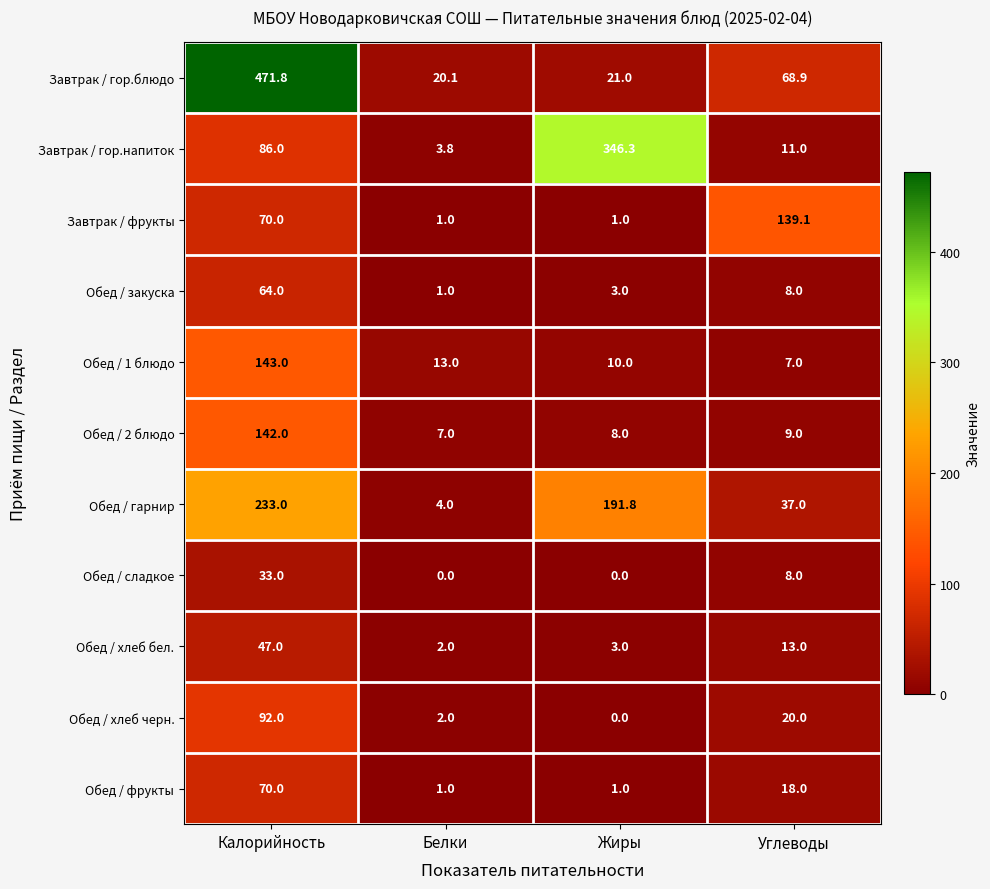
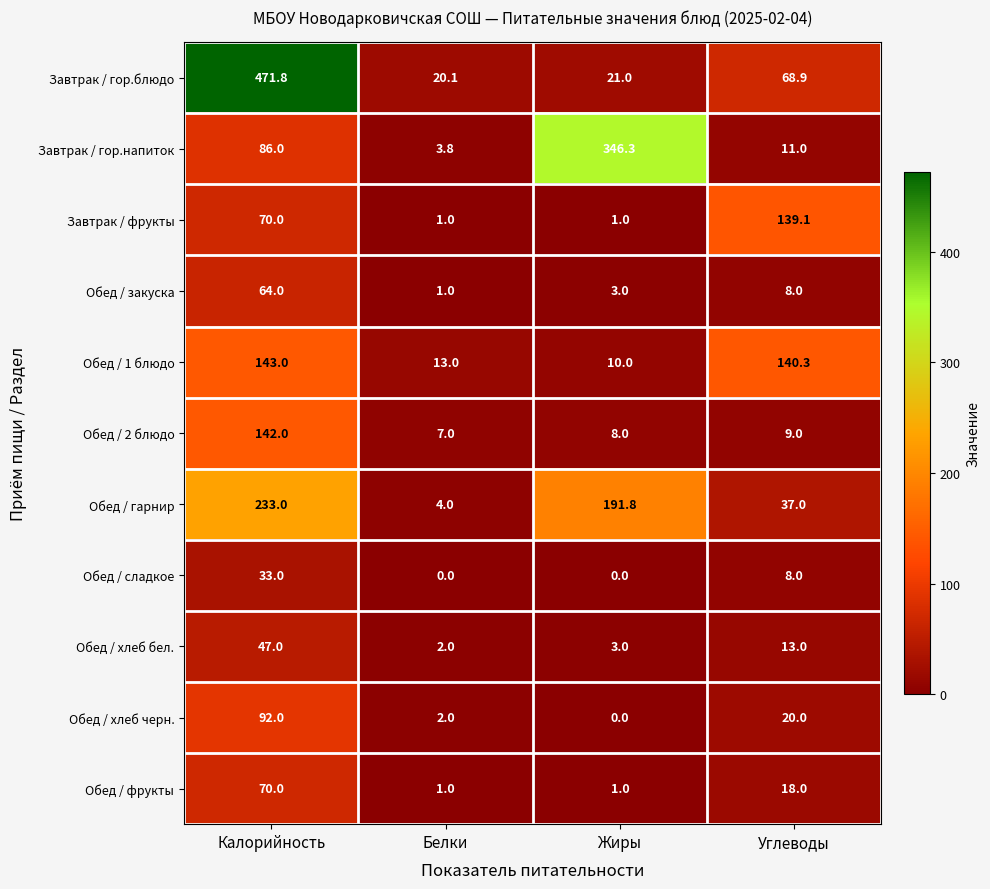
  {
    "Завтрак / гор.блюдо": {
      "Калорийность": 471.8,
      "Белки": 20.1,
      "Жиры": 21.0,
      "Углеводы": 68.9
    },
    "Завтрак / гор.напиток": {
      "Калорийность": 86.0,
      "Белки": 3.8,
      "Жиры": 346.3,
      "Углеводы": 11.0
    },
    "Завтрак / фрукты": {
      "Калорийность": 70.0,
      "Белки": 1.0,
      "Жиры": 1.0,
      "Углеводы": 139.1
    },
    "Обед / закуска": {
      "Калорийность": 64.0,
      "Белки": 1.0,
      "Жиры": 3.0,
      "Углеводы": 8.0
    },
    "Обед / 1 блюдо": {
      "Калорийность": 143.0,
      "Белки": 13.0,
      "Жиры": 10.0,
-     "Углеводы": 7.0
+     "Углеводы": 140.3
    },
    "Обед / 2 блюдо": {
      "Калорийность": 142.0,
      "Белки": 7.0,
      "Жиры": 8.0,
      "Углеводы": 9.0
    },
    "Обед / гарнир": {
      "Калорийность": 233.0,
      "Белки": 4.0,
      "Жиры": 191.8,
      "Углеводы": 37.0
    },
    "Обед / сладкое": {
      "Калорийность": 33.0,
      "Белки": 0.0,
      "Жиры": 0.0,
      "Углеводы": 8.0
    },
    "Обед / хлеб бел.": {
      "Калорийность": 47.0,
      "Белки": 2.0,
      "Жиры": 3.0,
      "Углеводы": 13.0
    },
    "Обед / хлеб черн.": {
      "Калорийность": 92.0,
      "Белки": 2.0,
      "Жиры": 0.0,
      "Углеводы": 20.0
    },
    "Обед / фрукты": {
      "Калорийность": 70.0,
      "Белки": 1.0,
      "Жиры": 1.0,
      "Углеводы": 18.0
    }
  }
